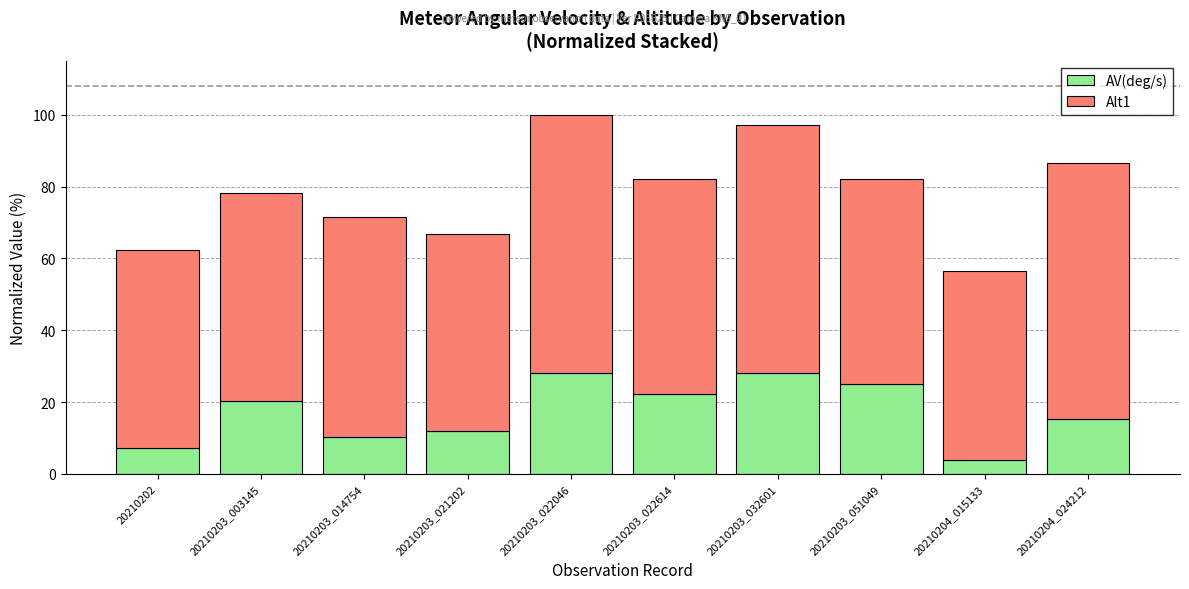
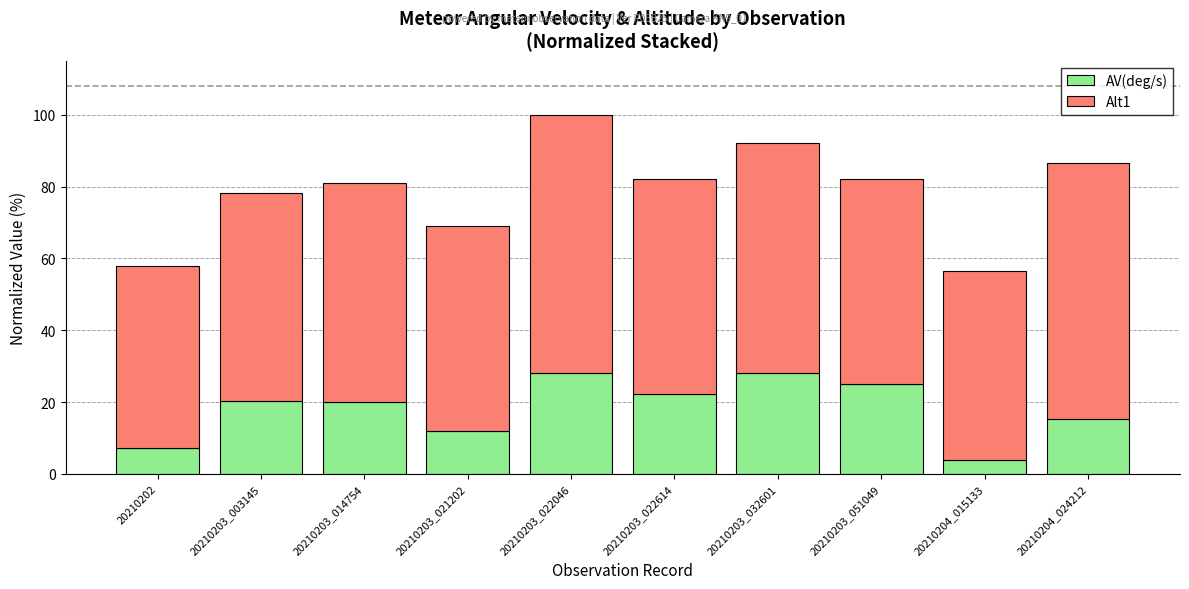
  {
    "AV(deg/s)": {
      "20210202": 7,
      "20210203_003145": 20,
-     "20210203_014754": 10,
+     "20210203_014754": 20,
      "20210203_021202": 12,
      "20210203_022046": 28,
      "20210203_022614": 22,
      "20210203_032601": 28,
      "20210203_051049": 25,
      "20210204_015133": 4,
      "20210204_024212": 15
    },
    "Alt1": {
-     "20210202": 55,
+     "20210202": 51,
      "20210203_003145": 58,
      "20210203_014754": 61,
-     "20210203_021202": 55,
+     "20210203_021202": 57,
      "20210203_022046": 72,
      "20210203_022614": 60,
-     "20210203_032601": 69,
+     "20210203_032601": 64,
      "20210203_051049": 57,
      "20210204_015133": 52,
      "20210204_024212": 71
    }
  }
